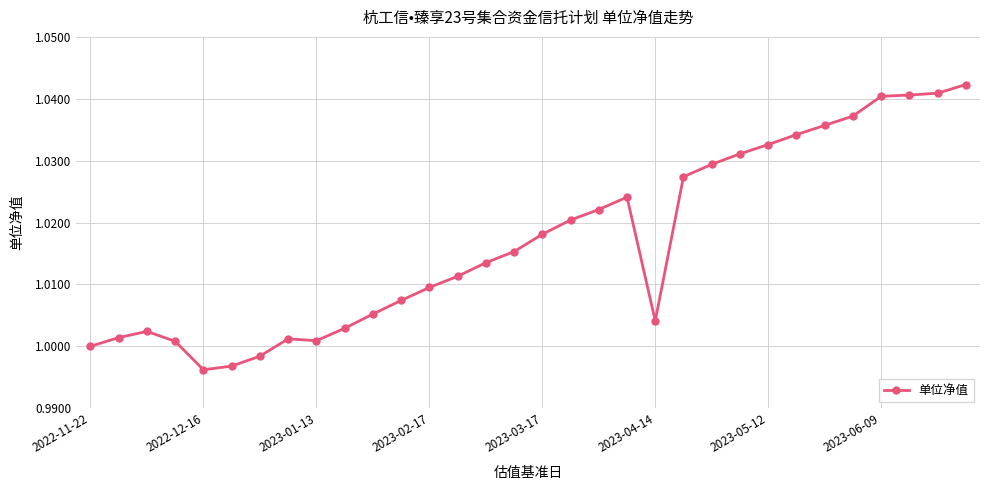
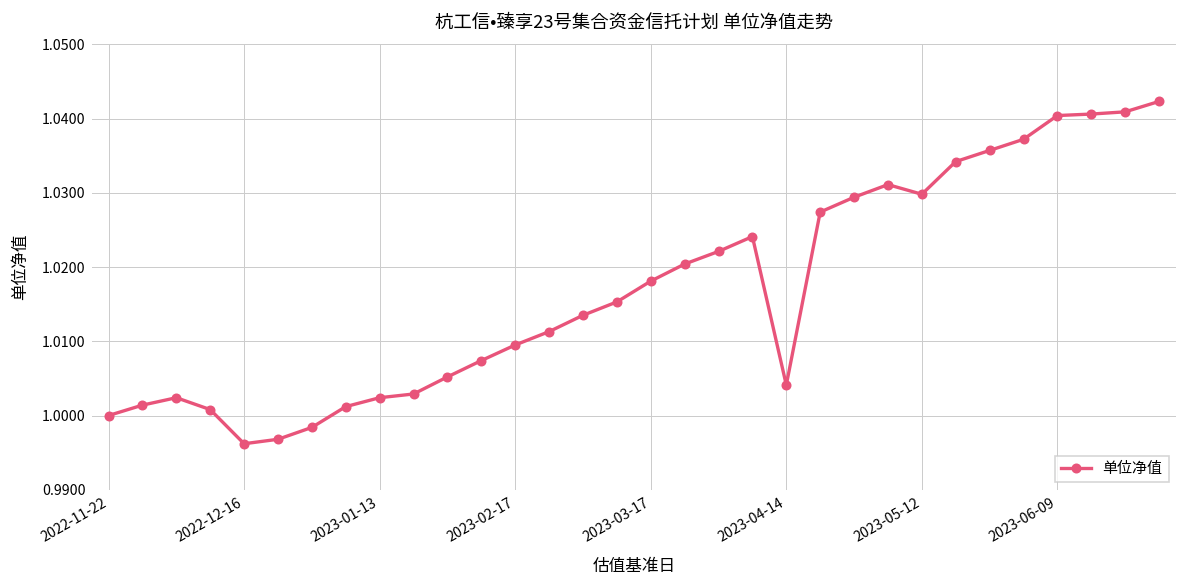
  {
    "2022-11-22": 1.000,
    "2022-12-16": 0.996,
-   "2023-01-13": 1.001,
+   "2023-01-13": 1.002,
    "2023-02-17": 1.010,
    "2023-03-17": 1.018,
    "2023-04-14": 1.004,
-   "2023-05-12": 1.033,
+   "2023-05-12": 1.030,
    "2023-06-09": 1.040
  }
